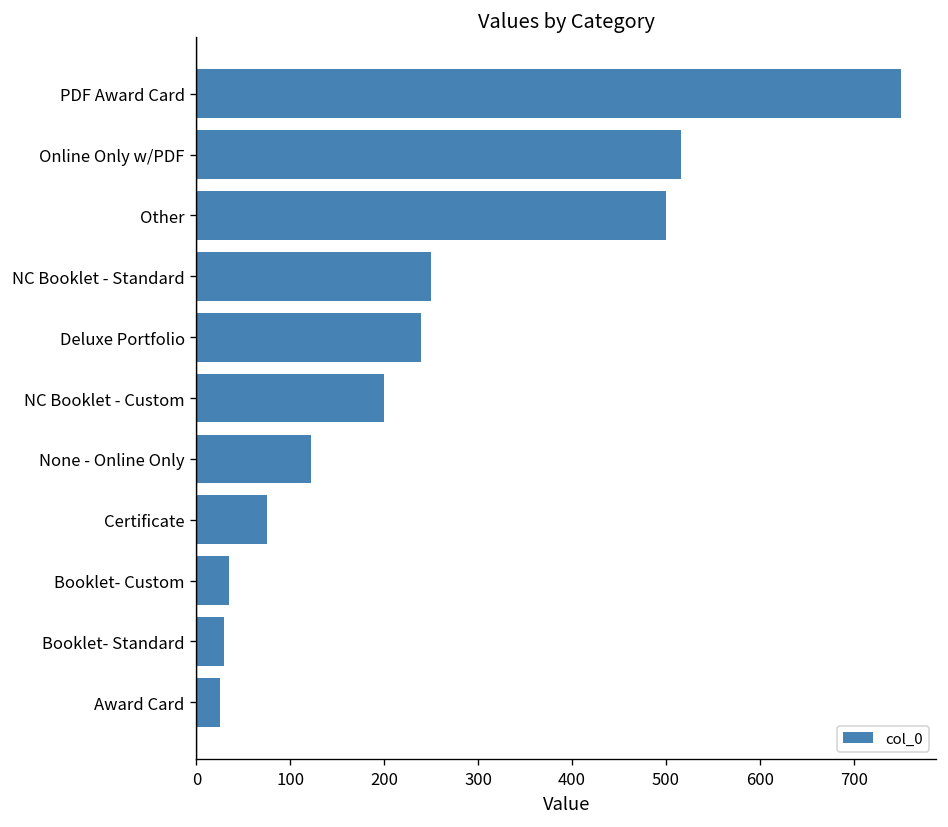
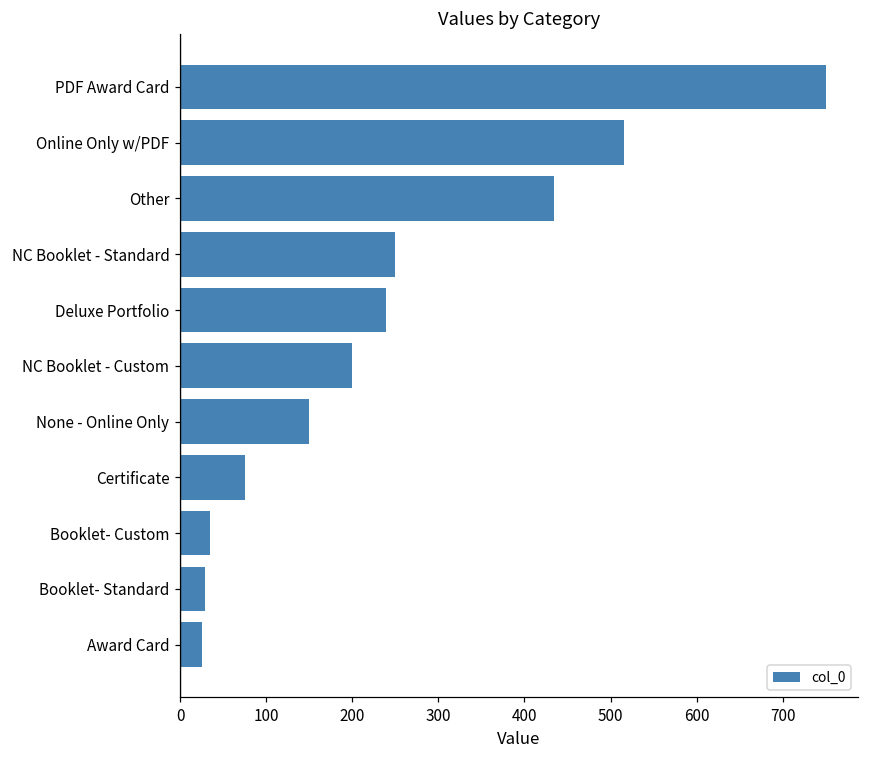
  {
    "PDF Award Card": 750,
    "Online Only w/PDF": 520,
-   "Other": 500,
+   "Other": 430,
    "NC Booklet - Standard": 250,
    "Deluxe Portfolio": 240,
    "NC Booklet - Custom": 200,
-   "None - Online Only": 120,
+   "None - Online Only": 150,
    "Certificate": 80,
    "Booklet- Custom": 40,
    "Booklet- Standard": 30,
    "Award Card": 30
  }
